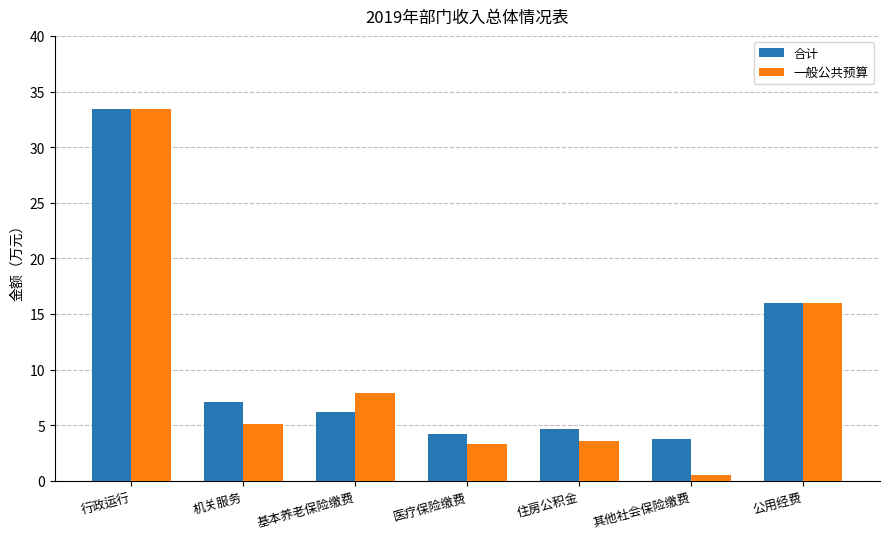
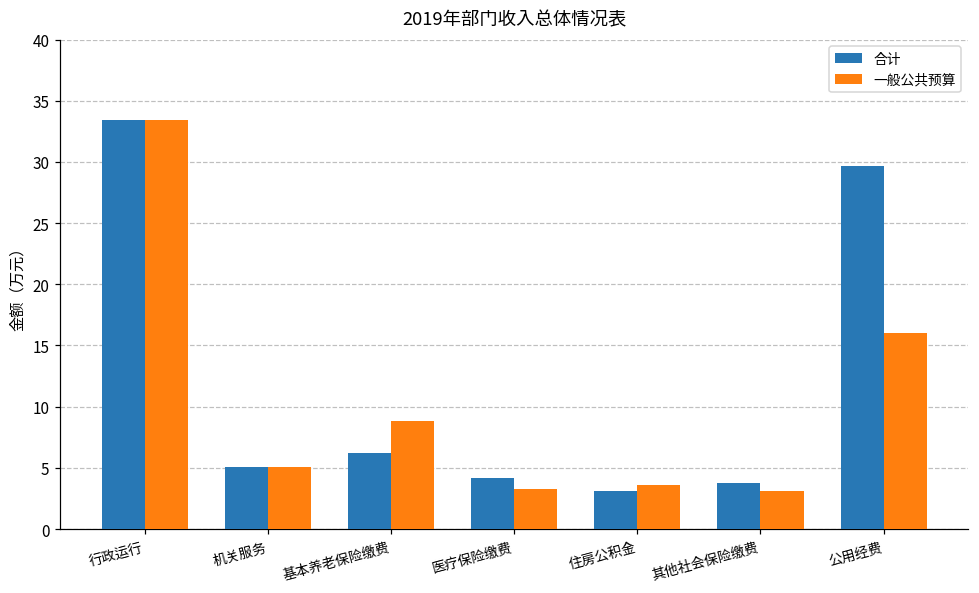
  {
    "合计": {
      "行政运行": 33.4,
-     "机关服务": 7.1,
+     "机关服务": 5.1,
      "基本养老保险缴费": 6.2,
      "医疗保险缴费": 4.2,
-     "住房公积金": 4.7,
+     "住房公积金": 3.1,
      "其他社会保险缴费": 3.8,
-     "公用经费": 16.0
+     "公用经费": 29.7
    },
    "一般公共预算": {
      "行政运行": 33.4,
      "机关服务": 5.1,
-     "基本养老保险缴费": 7.9,
+     "基本养老保险缴费": 8.8,
      "医疗保险缴费": 3.3,
      "住房公积金": 3.6,
-     "其他社会保险缴费": 0.5,
+     "其他社会保险缴费": 3.1,
      "公用经费": 16.0
    }
  }
